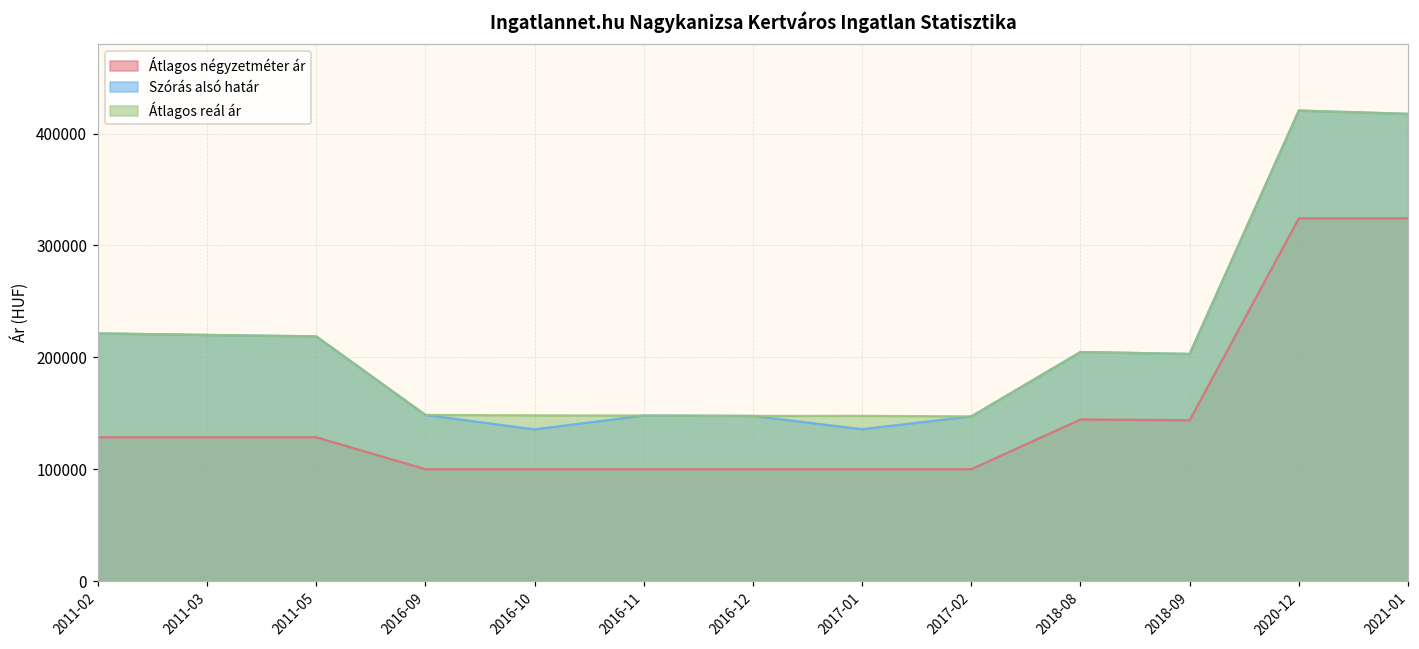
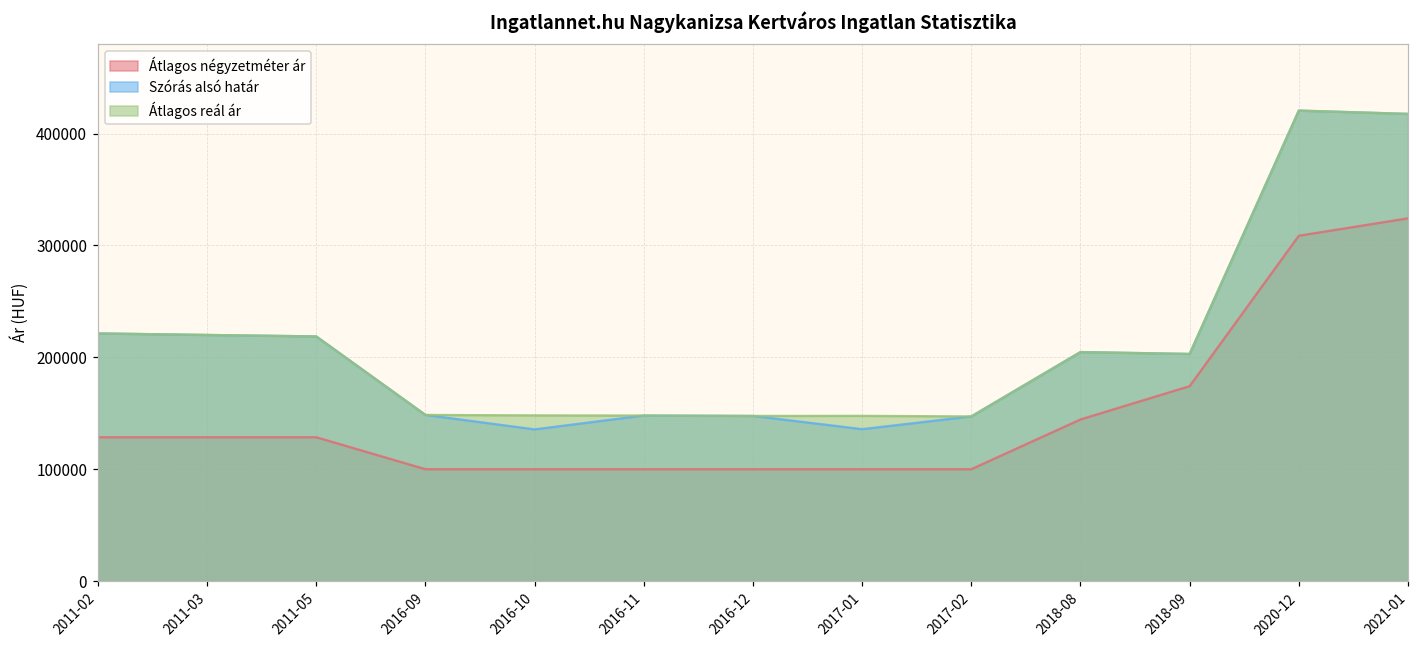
  {
    "Átlagos négyzetméter ár": {
      "2011-02": 129000,
      "2011-03": 129000,
      "2011-05": 129000,
      "2016-09": 100000,
      "2016-10": 100000,
      "2016-11": 100000,
      "2016-12": 100000,
      "2017-01": 100000,
      "2017-02": 100000,
      "2018-08": 144000,
-     "2018-09": 144000,
-     "2020-12": 324000,
+     "2018-09": 174000,
+     "2020-12": 309000,
      "2021-01": 324000
    },
    "Szórás alsó határ": {
      "2016-10": 136000,
      "2017-01": 136000
    },
    "Átlagos reál ár": {
      "2016-10": 148000,
      "2017-01": 148000
    }
  }
